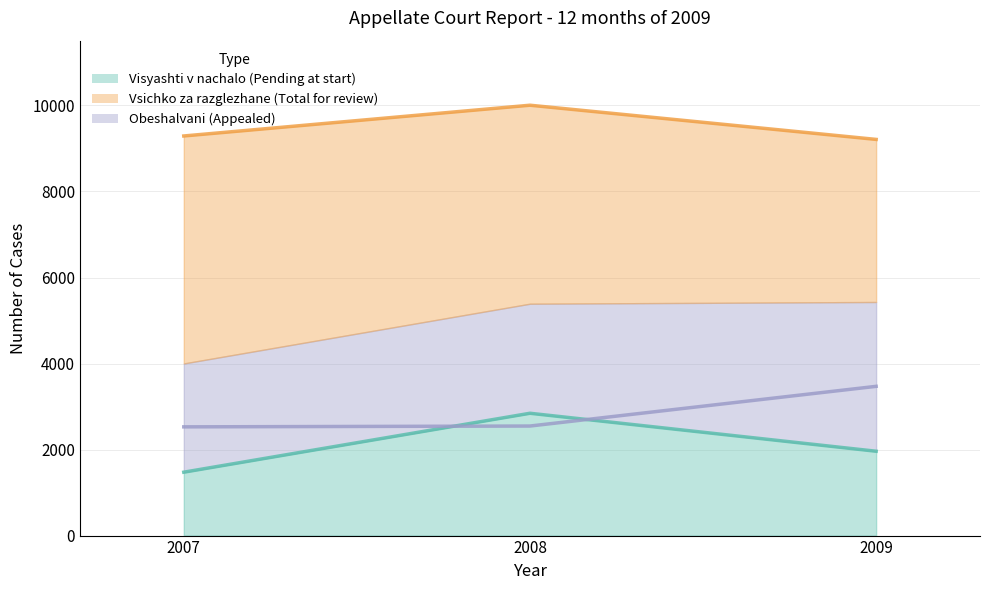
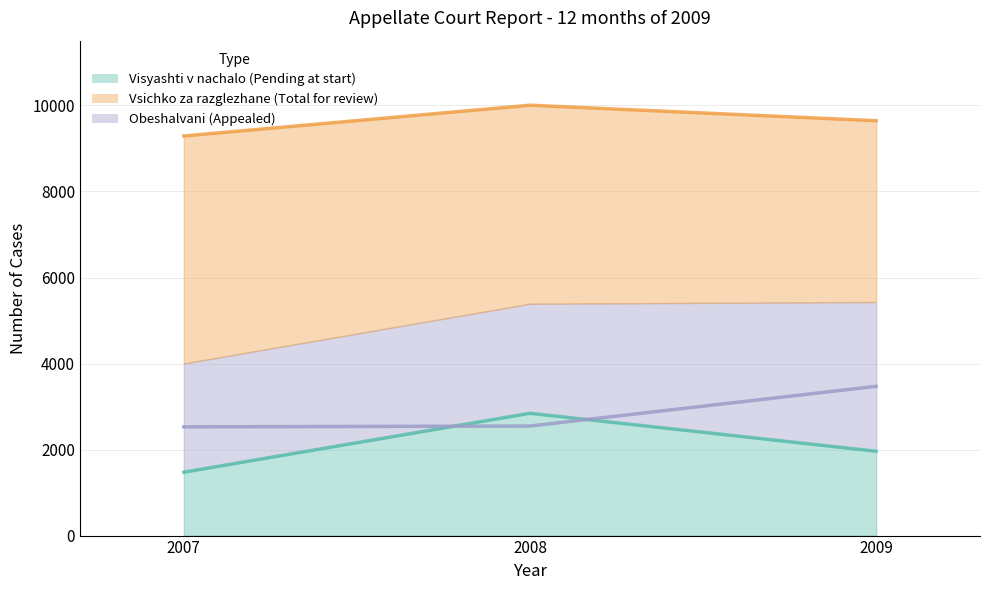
  {
    "Vsichko za razglezhane (Total for review)": {
      "2007": 9300,
      "2008": 10000,
-     "2009": 9200
+     "2009": 9600
    }
  }
